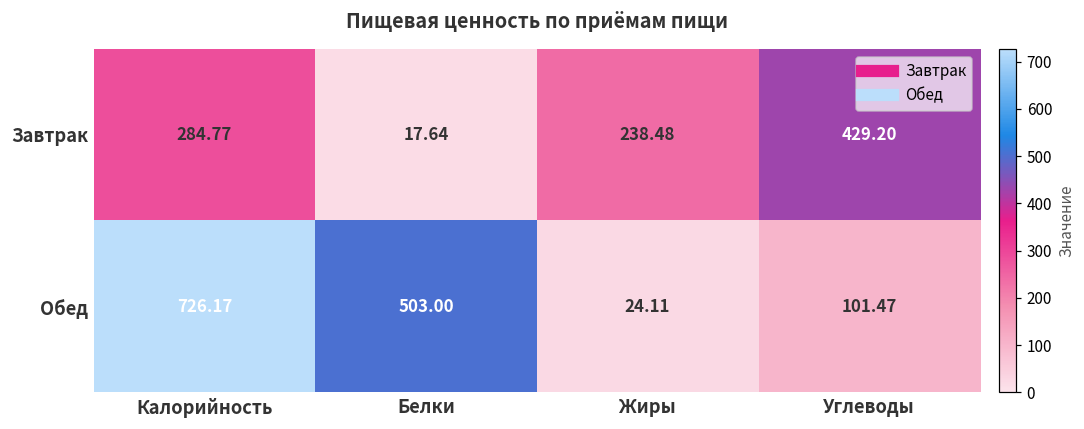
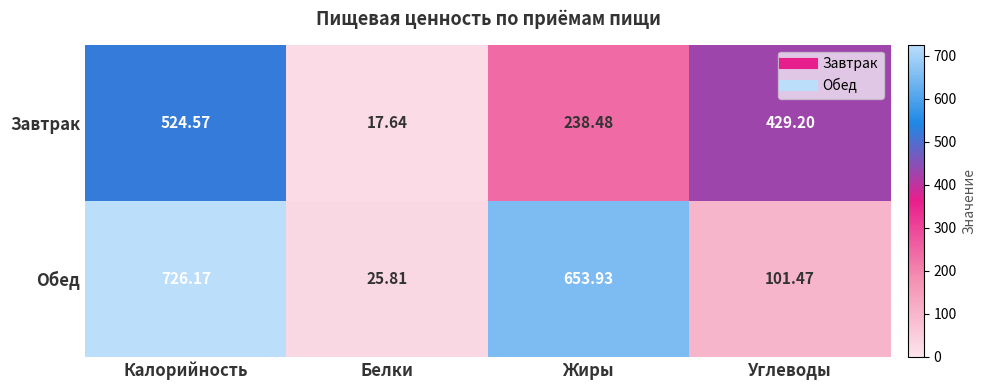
  {
    "Завтрак": {
-     "Калорийность": 284.77,
+     "Калорийность": 524.57,
      "Белки": 17.64,
      "Жиры": 238.48,
      "Углеводы": 429.20
    },
    "Обед": {
      "Калорийность": 726.17,
-     "Белки": 503.00,
-     "Жиры": 24.11,
+     "Белки": 25.81,
+     "Жиры": 653.93,
      "Углеводы": 101.47
    }
  }
